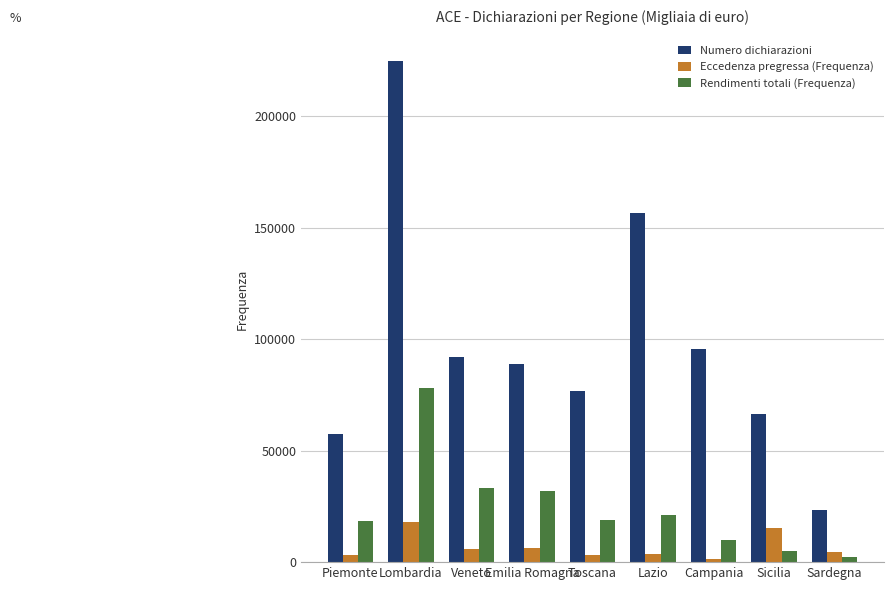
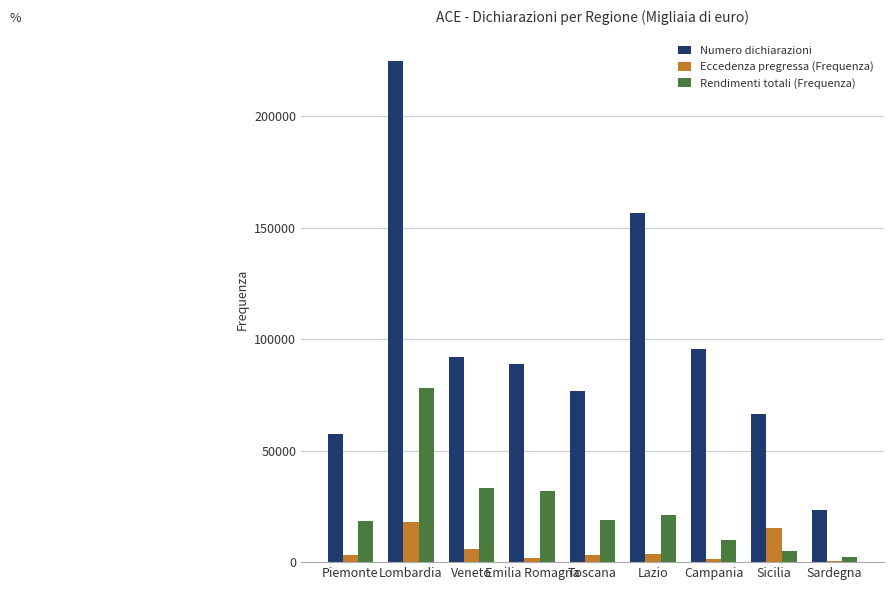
  {
    "Eccedenza pregressa (Frequenza)": {
      "Piemonte": 3000,
      "Lombardia": 18000,
-     "Emilia Romagna": 6000,
+     "Emilia Romagna": 2000,
      "Lazio": 3000,
      "Campania": 1000,
      "Sicilia": 16000,
-     "Sardegna": 4000
+     "Sardegna": 0
    }
  }
